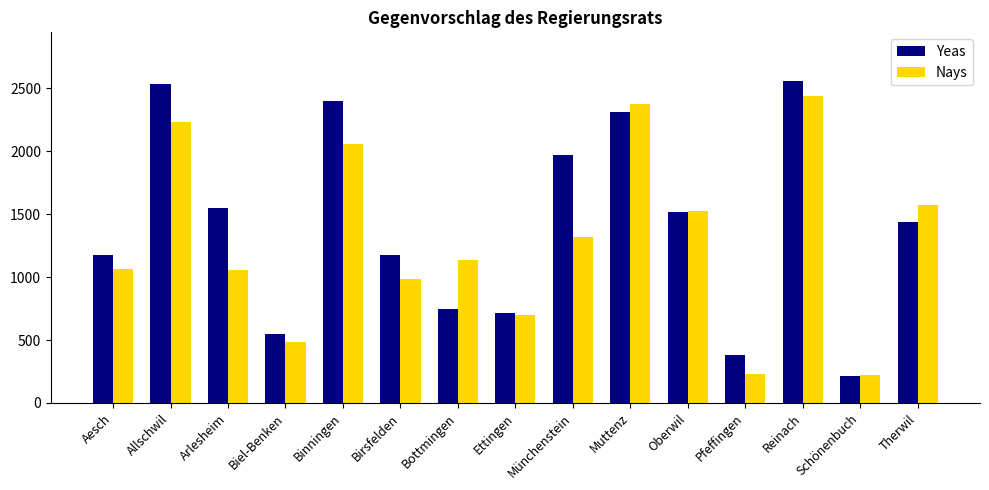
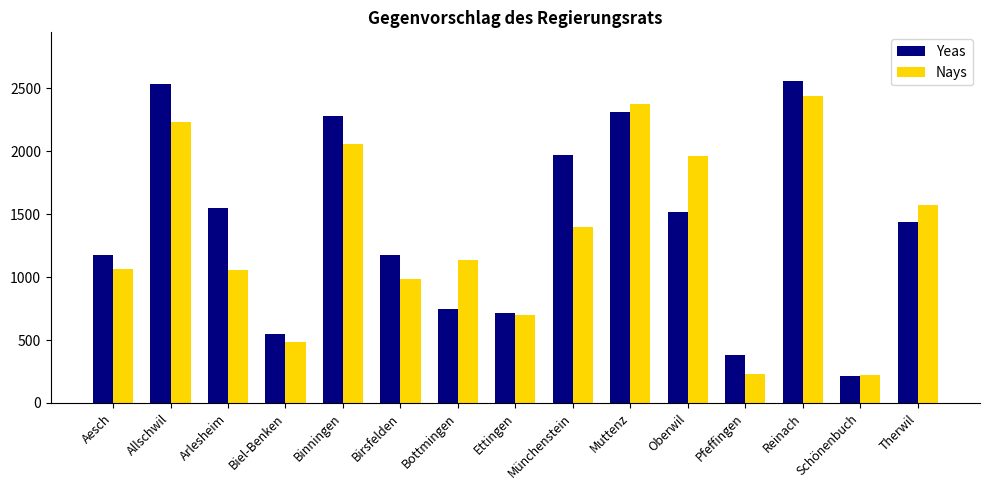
  {
    "Yeas": {
      "Aesch": 1180,
      "Allschwil": 2540,
      "Arlesheim": 1550,
      "Biel-Benken": 550,
-     "Binningen": 2400,
+     "Binningen": 2280,
      "Birsfelden": 1180,
      "Bottmingen": 750,
      "Ettingen": 720,
      "Münchenstein": 1970,
      "Muttenz": 2310,
      "Oberwil": 1520,
      "Pfeffingen": 380,
      "Reinach": 2560,
      "Schönenbuch": 220,
      "Therwil": 1440
    },
    "Nays": {
      "Aesch": 1060,
      "Allschwil": 2230,
      "Arlesheim": 1060,
      "Biel-Benken": 480,
      "Binningen": 2060,
      "Birsfelden": 980,
      "Bottmingen": 1140,
      "Ettingen": 700,
-     "Münchenstein": 1320,
+     "Münchenstein": 1400,
      "Muttenz": 2370,
-     "Oberwil": 1520,
+     "Oberwil": 1960,
      "Pfeffingen": 230,
      "Reinach": 2440,
      "Schönenbuch": 220,
      "Therwil": 1570
    }
  }
